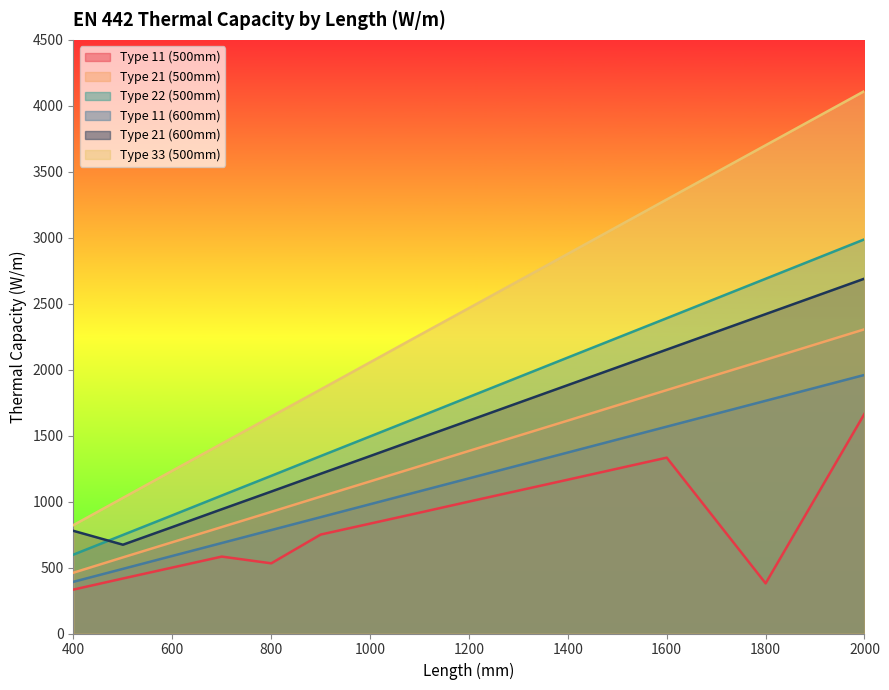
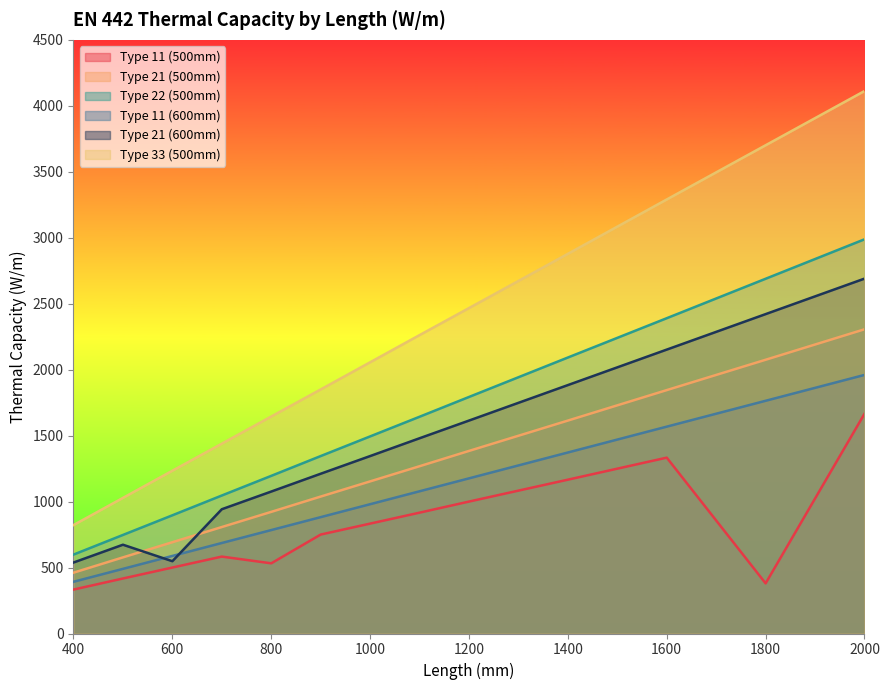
  {
    "Type 11 (500mm)": {
      "400": 330,
      "600": 500,
      "800": 530,
      "1000": 830,
      "1200": 1000,
      "1400": 1170,
      "1600": 1330,
      "1800": 380,
      "2000": 1670
    },
    "Type 21 (600mm)": {
-     "400": 780,
-     "600": 810,
+     "400": 540,
+     "600": 550,
      "800": 1080,
      "1000": 1350,
      "1200": 1610,
      "1400": 1880,
      "1600": 2150,
      "1800": 2420,
      "2000": 2690
    }
  }
